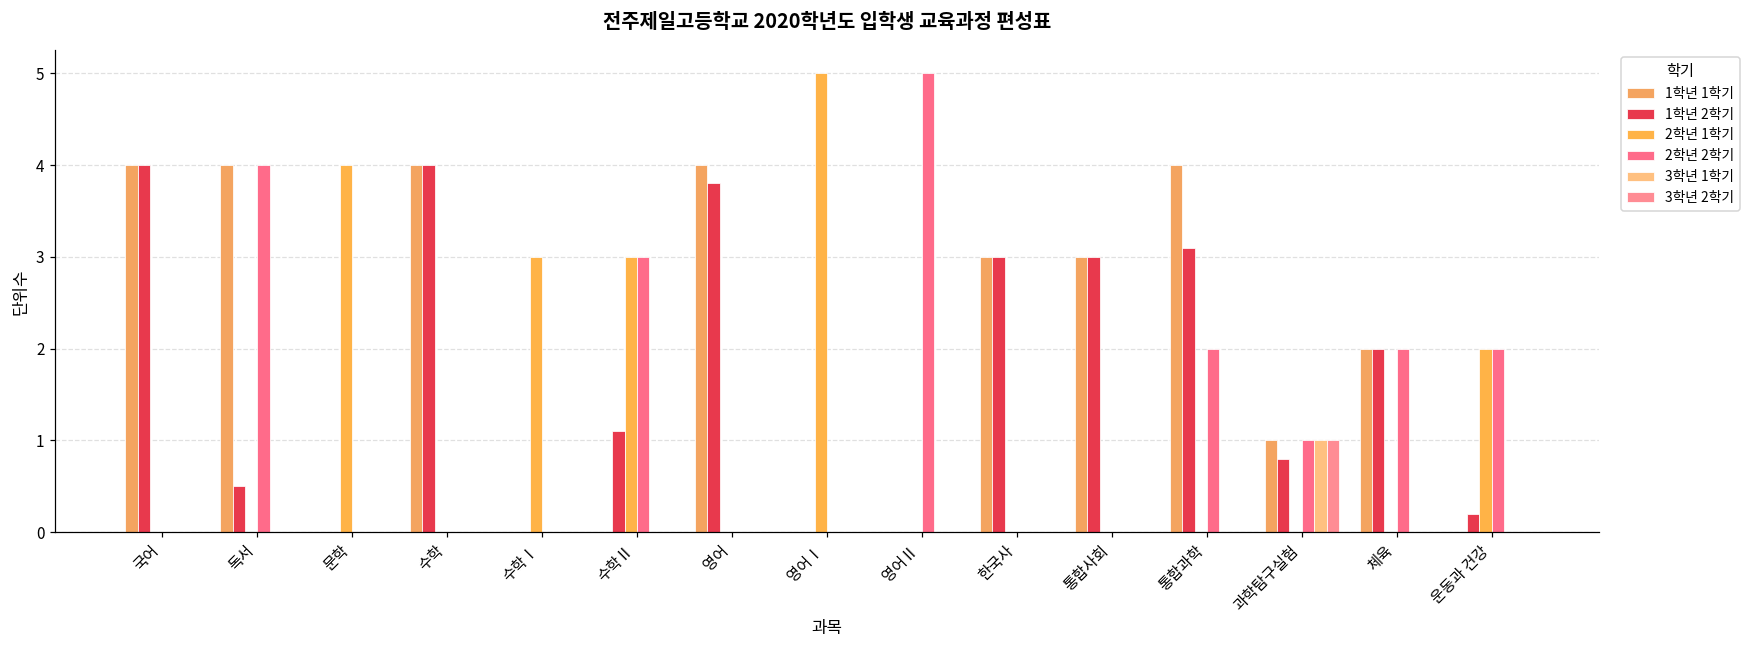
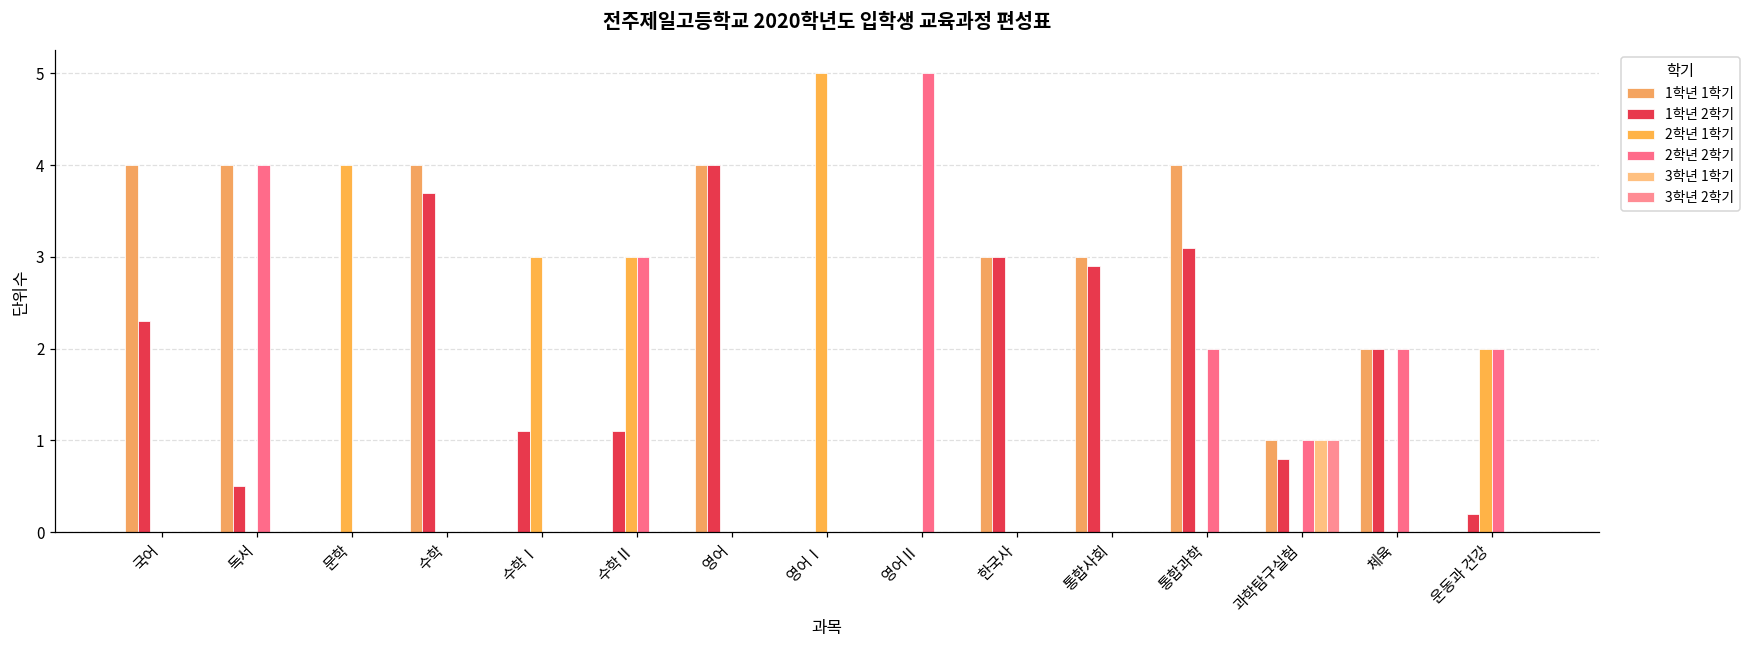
  {
    "1학년 2학기": {
-     "국어": 4.0,
+     "국어": 2.3,
      "독서": 0.5,
      "문학": 0.0,
-     "수학": 4.0,
-     "수학Ⅰ": 0.0,
+     "수학": 3.7,
+     "수학Ⅰ": 1.1,
      "수학Ⅱ": 1.1,
-     "영어": 3.8,
+     "영어": 4.0,
      "영어Ⅰ": 0.0,
      "영어Ⅱ": 0.0,
      "한국사": 3.0,
-     "통합사회": 3.0,
+     "통합사회": 2.9,
      "통합과학": 3.1,
      "과학탐구실험": 0.8,
      "체육": 2.0,
      "운동과 건강": 0.2
    }
  }
